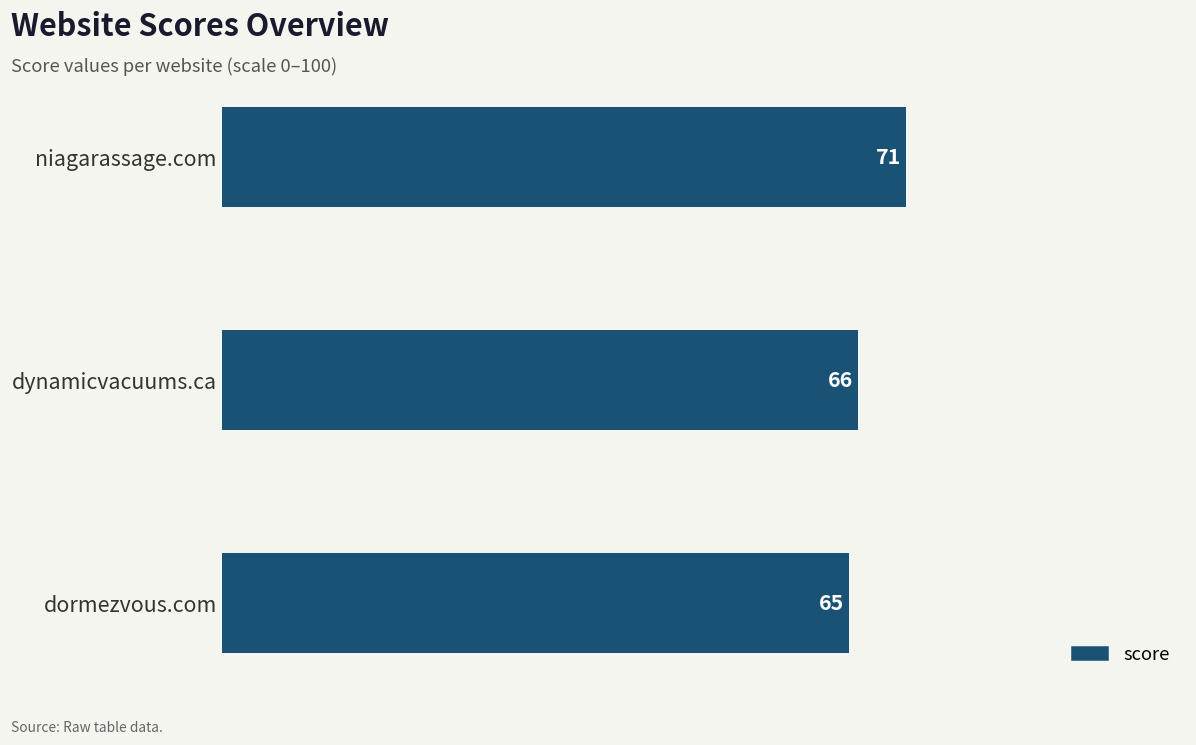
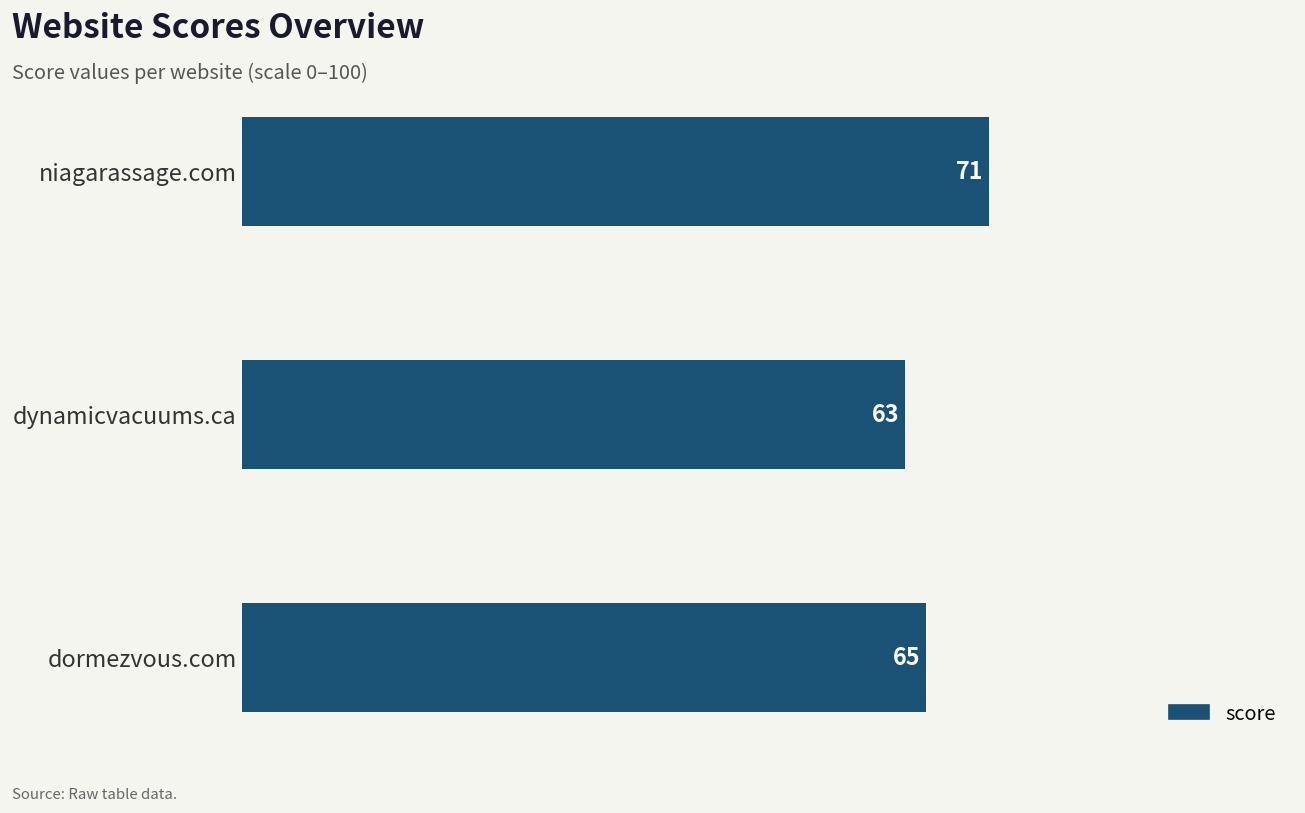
  {
    "niagarassage.com": 71,
-   "dynamicvacuums.ca": 66,
+   "dynamicvacuums.ca": 63,
    "dormezvous.com": 65
  }
